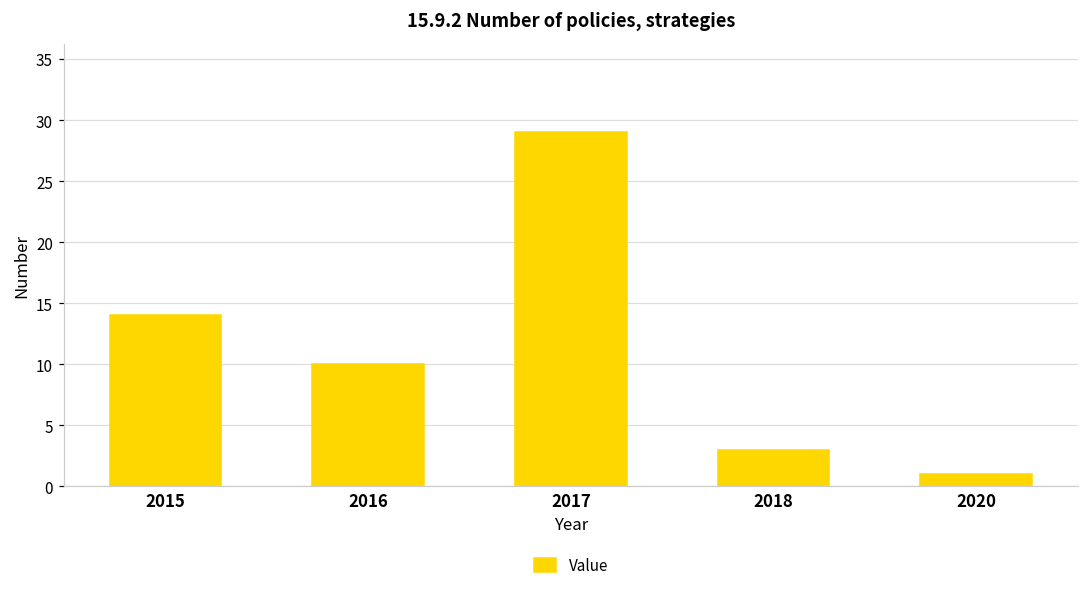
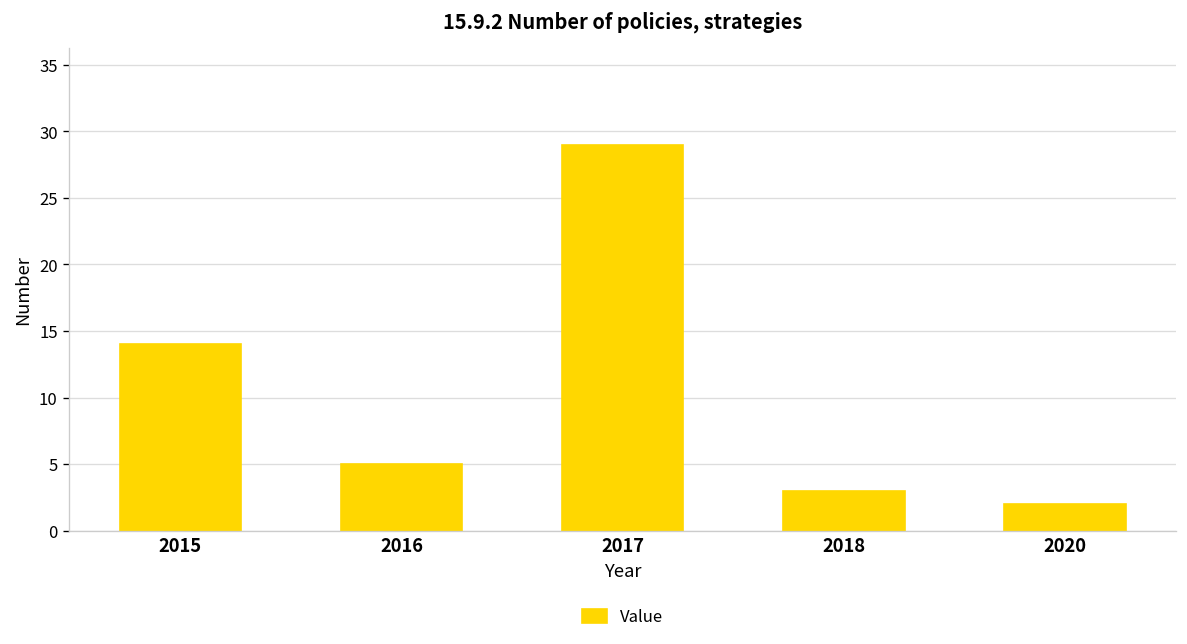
  {
    "2015": 14,
-   "2016": 10,
+   "2016": 5,
    "2017": 29,
    "2018": 3,
-   "2020": 1
+   "2020": 2
  }
